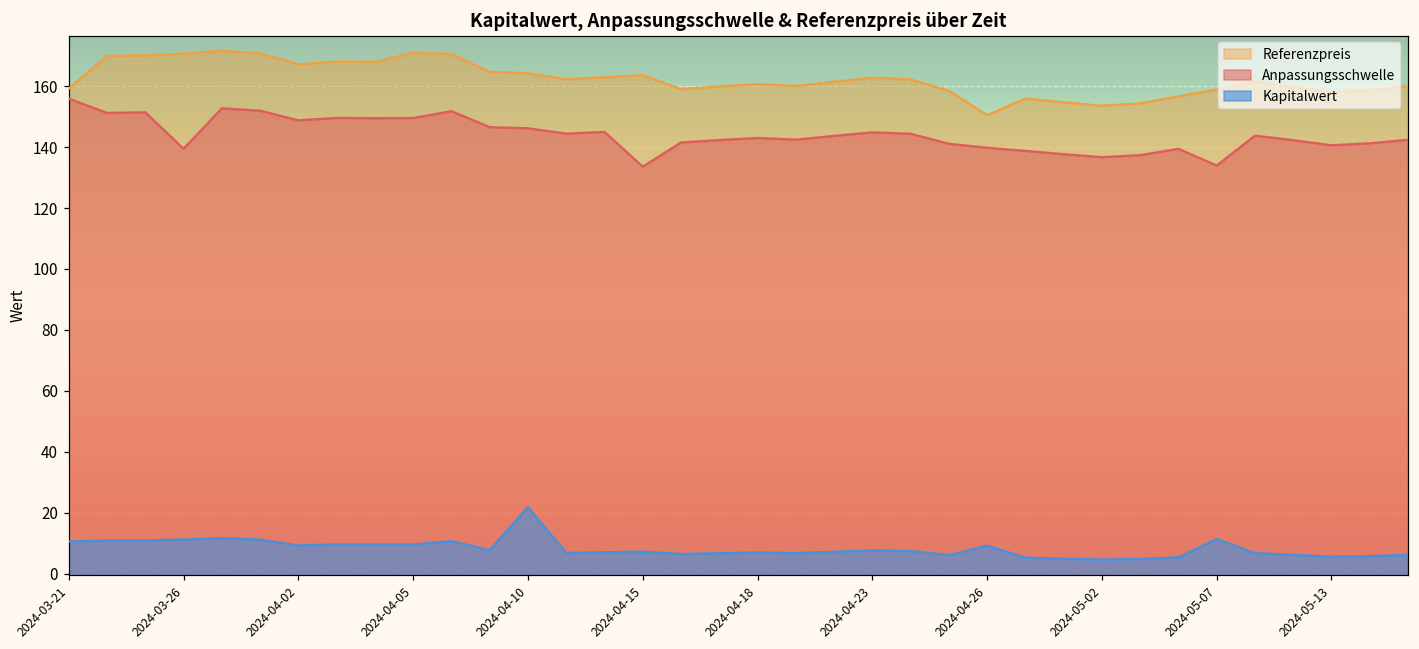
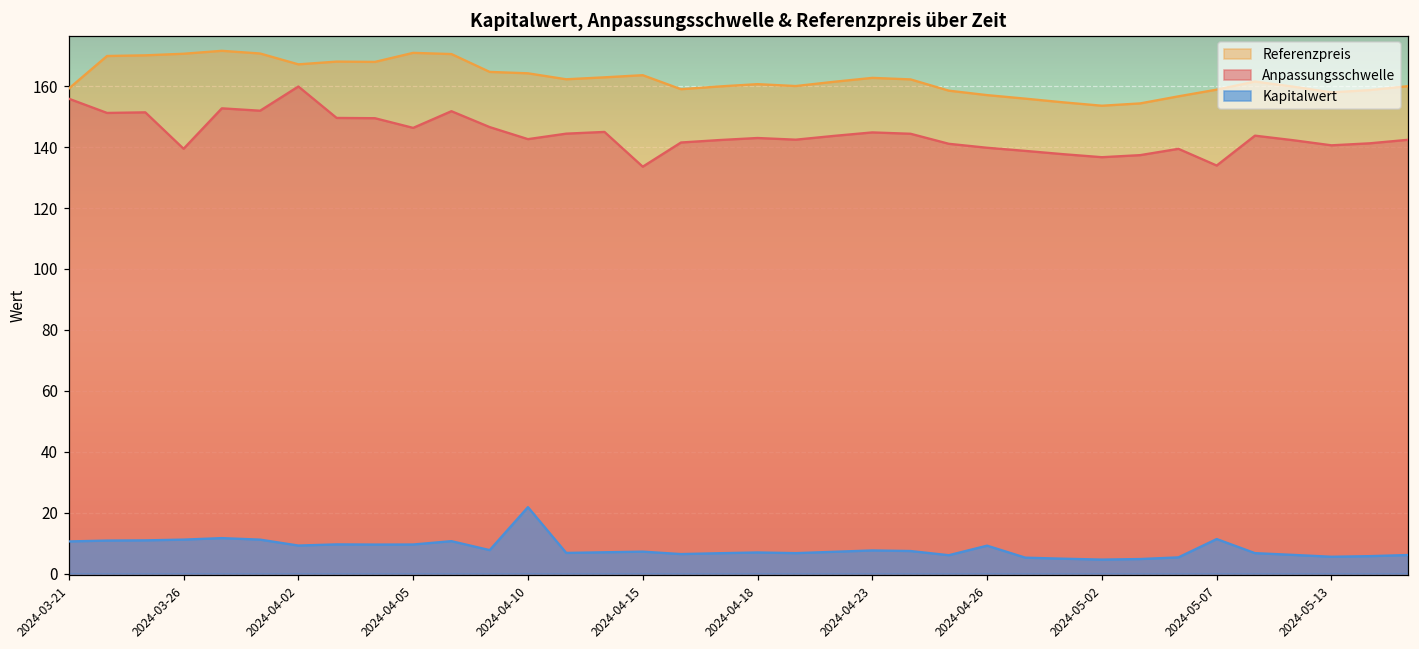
  {
    "Referenzpreis": {
      "2024-03-21": 159,
      "2024-03-26": 171,
      "2024-04-02": 167,
      "2024-04-05": 171,
      "2024-04-10": 164,
      "2024-04-15": 164,
      "2024-04-18": 161,
      "2024-04-23": 163,
-     "2024-04-26": 150,
+     "2024-04-26": 157,
      "2024-05-02": 154,
      "2024-05-07": 159
    },
    "Anpassungsschwelle": {
      "2024-03-21": 156,
      "2024-03-26": 139,
-     "2024-04-02": 149,
-     "2024-04-05": 150,
-     "2024-04-10": 146,
+     "2024-04-02": 160,
+     "2024-04-05": 146,
+     "2024-04-10": 143,
      "2024-04-15": 134,
      "2024-04-18": 143,
      "2024-04-23": 145,
      "2024-04-26": 140,
      "2024-05-02": 137,
      "2024-05-07": 134,
      "2024-05-13": 141
    },
    "Kapitalwert": {
      "2024-03-21": 11,
      "2024-03-26": 11,
      "2024-04-02": 9,
      "2024-04-05": 10,
      "2024-04-10": 22,
      "2024-04-15": 7,
      "2024-04-18": 7,
      "2024-04-23": 8,
      "2024-04-26": 9,
      "2024-05-02": 5,
      "2024-05-07": 11,
      "2024-05-13": 6
    }
  }
